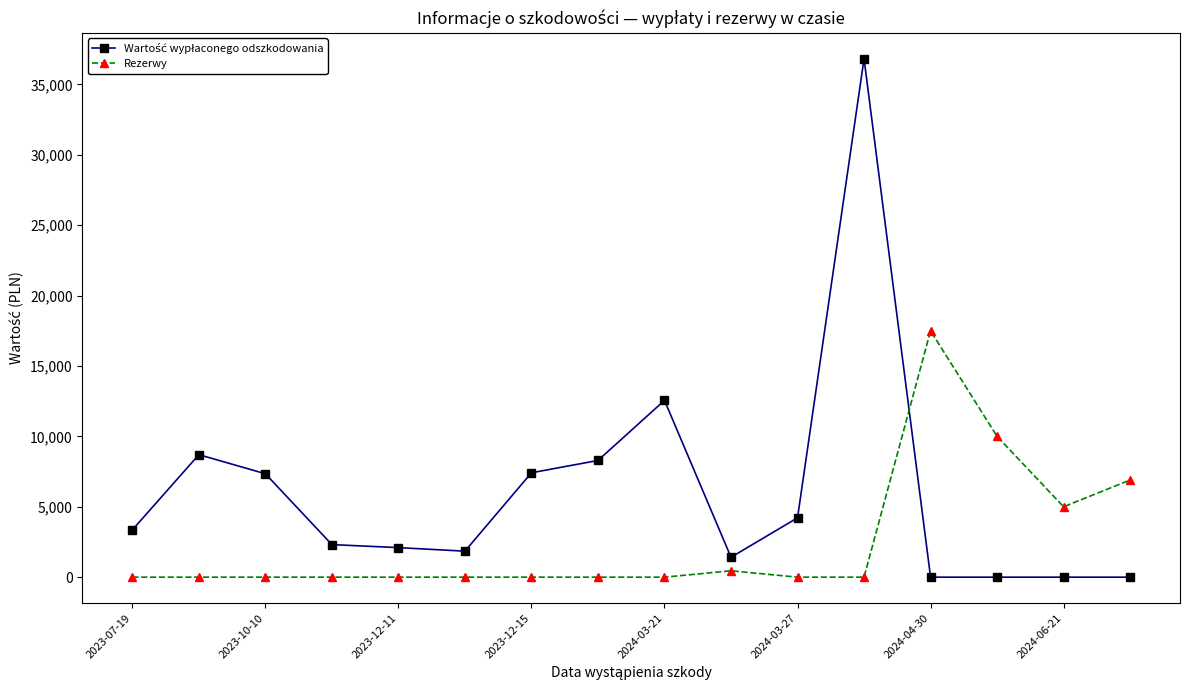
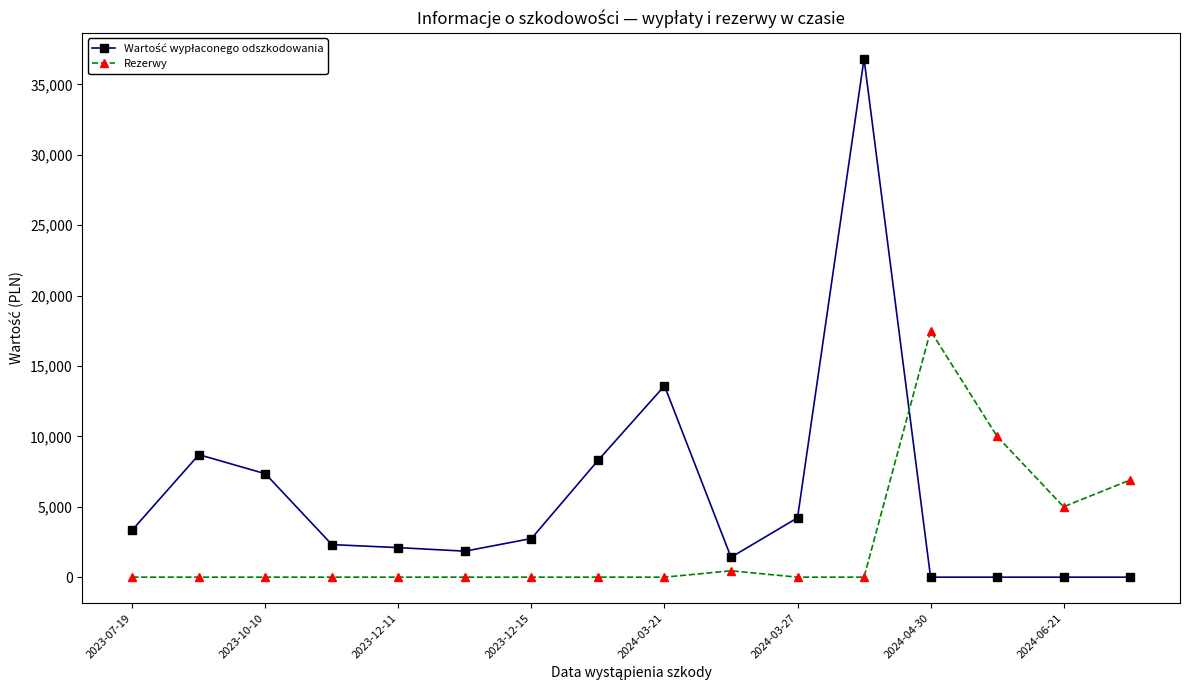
  {
    "Wartość wypłaconego odszkodowania": {
      "2023-07-19": "3,400",
      "2023-10-10": "7,300",
-     "2023-12-15": "7,400",
-     "2024-03-21": "12,600",
+     "2023-12-15": "2,700",
+     "2024-03-21": "13,600",
      "2024-04-30": "0",
      "2024-06-21": "0"
    },
    "Rezerwy": {
      "2023-07-19": "0",
      "2023-10-10": "0",
      "2023-12-15": "0",
      "2024-03-21": "0",
      "2024-04-30": "17,500",
      "2024-06-21": "5,000"
    }
  }
